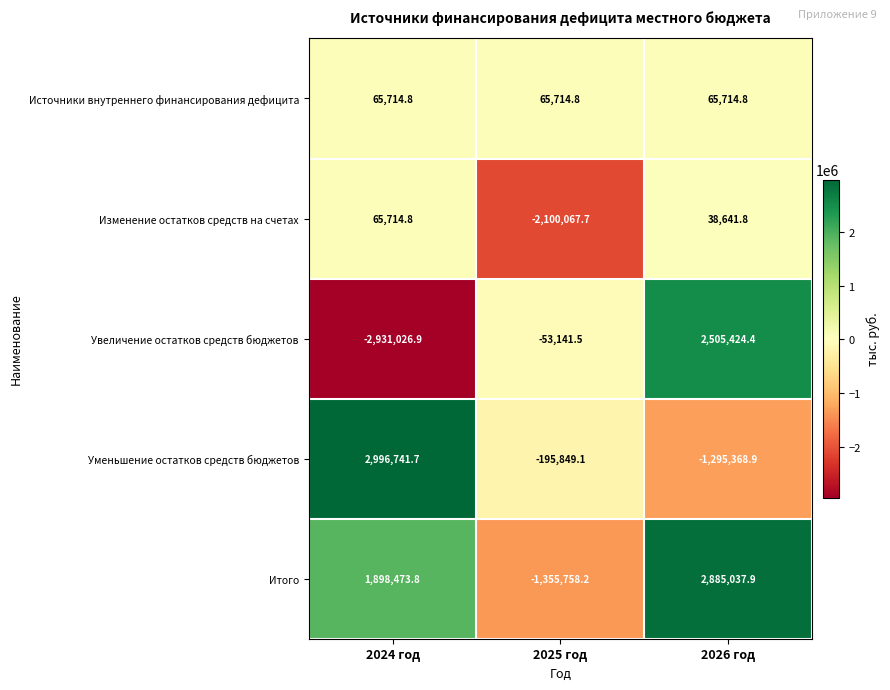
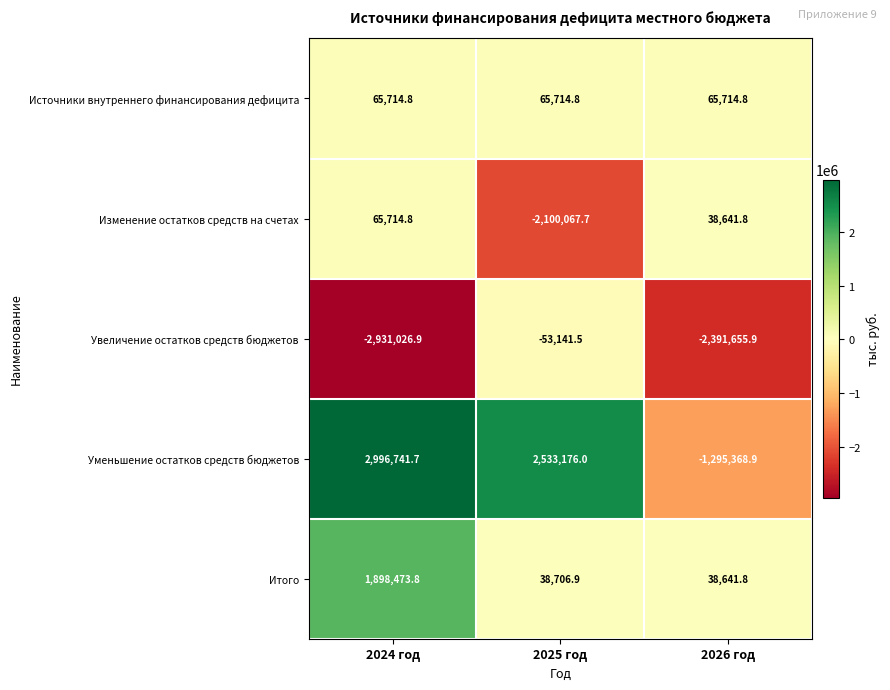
  {
    "Источники внутреннего финансирования дефицита": {
      "2024 год": "65,714.8",
      "2025 год": "65,714.8",
      "2026 год": "65,714.8"
    },
    "Изменение остатков средств на счетах": {
      "2024 год": "65,714.8",
      "2025 год": "-2,100,067.7",
      "2026 год": "38,641.8"
    },
    "Увеличение остатков средств бюджетов": {
      "2024 год": "-2,931,026.9",
      "2025 год": "-53,141.5",
-     "2026 год": "2,505,424.4"
+     "2026 год": "-2,391,655.9"
    },
    "Уменьшение остатков средств бюджетов": {
      "2024 год": "2,996,741.7",
-     "2025 год": "-195,849.1",
+     "2025 год": "2,533,176.0",
      "2026 год": "-1,295,368.9"
    },
    "Итого": {
      "2024 год": "1,898,473.8",
-     "2025 год": "-1,355,758.2",
-     "2026 год": "2,885,037.9"
+     "2025 год": "38,706.9",
+     "2026 год": "38,641.8"
    }
  }
